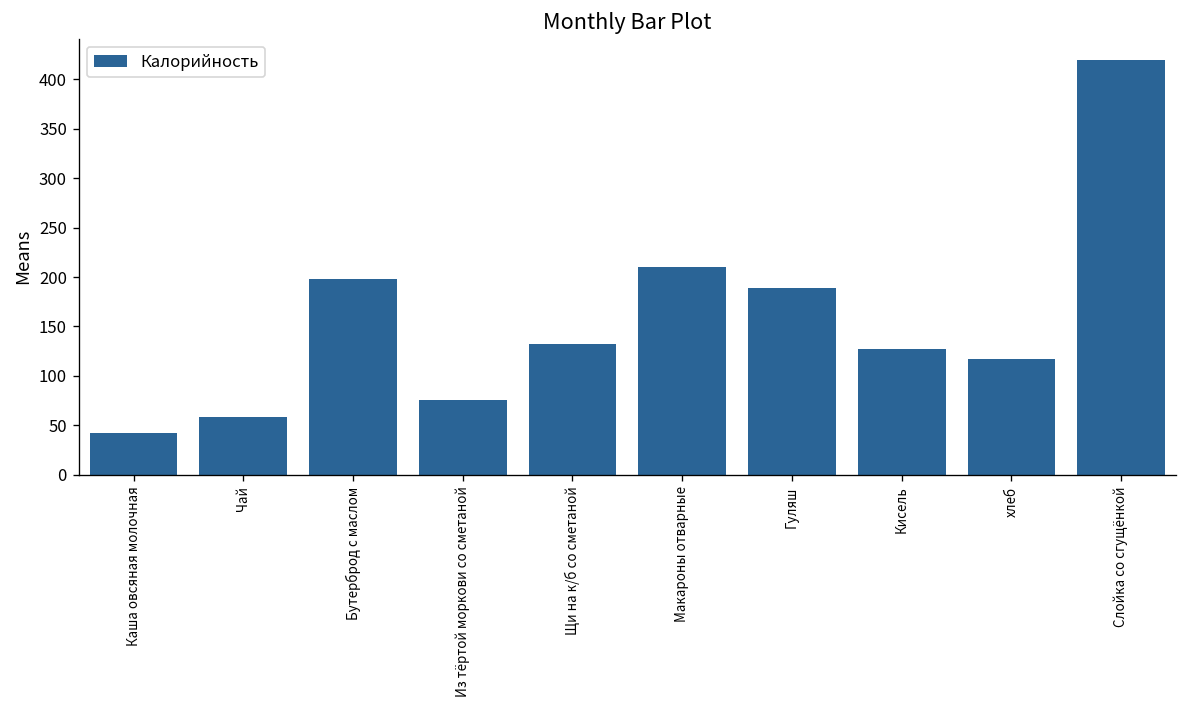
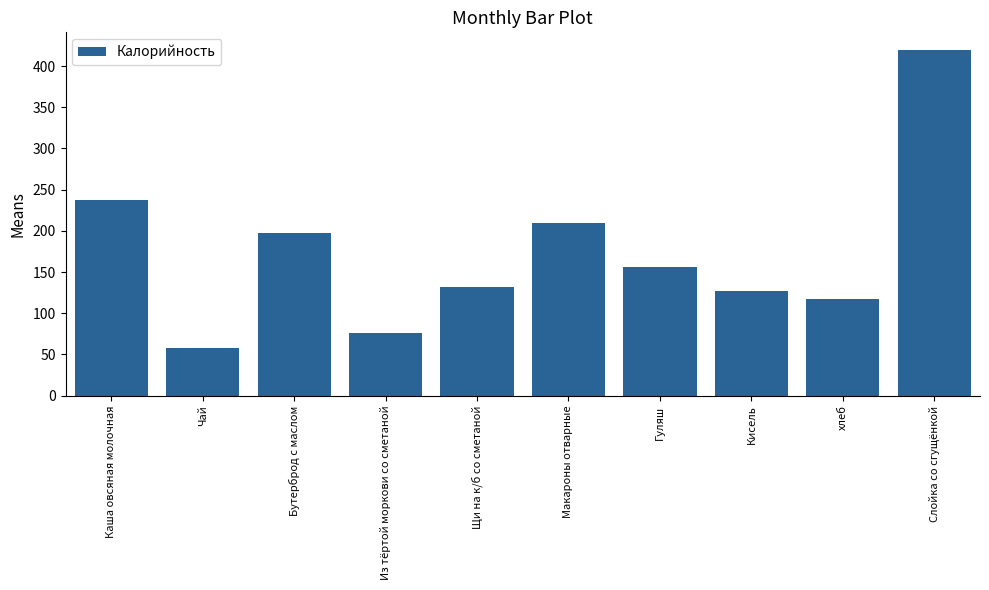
  {
-   "Каша овсяная молочная": 40,
+   "Каша овсяная молочная": 240,
    "Чай": 60,
    "Бутерброд с маслом": 200,
    "Из тёртой моркови со сметаной": 80,
    "Щи на к/б со сметаной": 130,
    "Макароны отварные": 210,
-   "Гуляш": 190,
+   "Гуляш": 160,
    "Кисель": 130,
    "хлеб": 120,
    "Слойка со сгущёнкой": 420
  }
